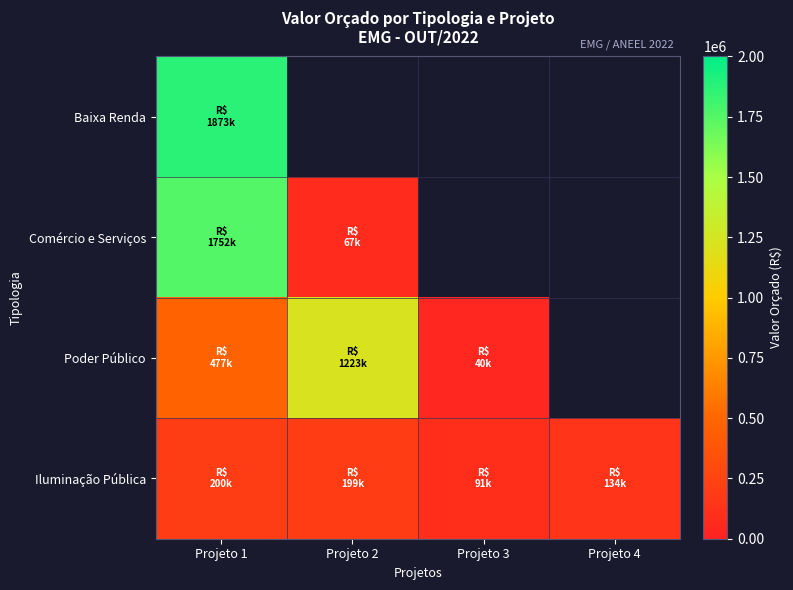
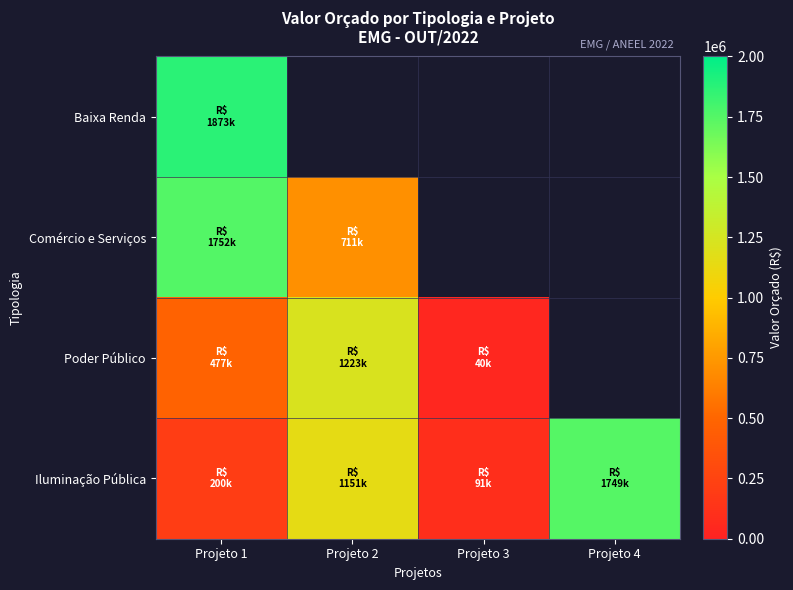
  {
    "Baixa Renda": {
      "Projeto 1": "1873k"
    },
    "Comércio e Serviços": {
      "Projeto 1": "1752k",
-     "Projeto 2": "67k"
+     "Projeto 2": "711k"
    },
    "Poder Público": {
      "Projeto 1": "477k",
      "Projeto 2": "1223k",
      "Projeto 3": "40k"
    },
    "Iluminação Pública": {
      "Projeto 1": "200k",
-     "Projeto 2": "199k",
+     "Projeto 2": "1151k",
      "Projeto 3": "91k",
-     "Projeto 4": "134k"
+     "Projeto 4": "1749k"
    }
  }
